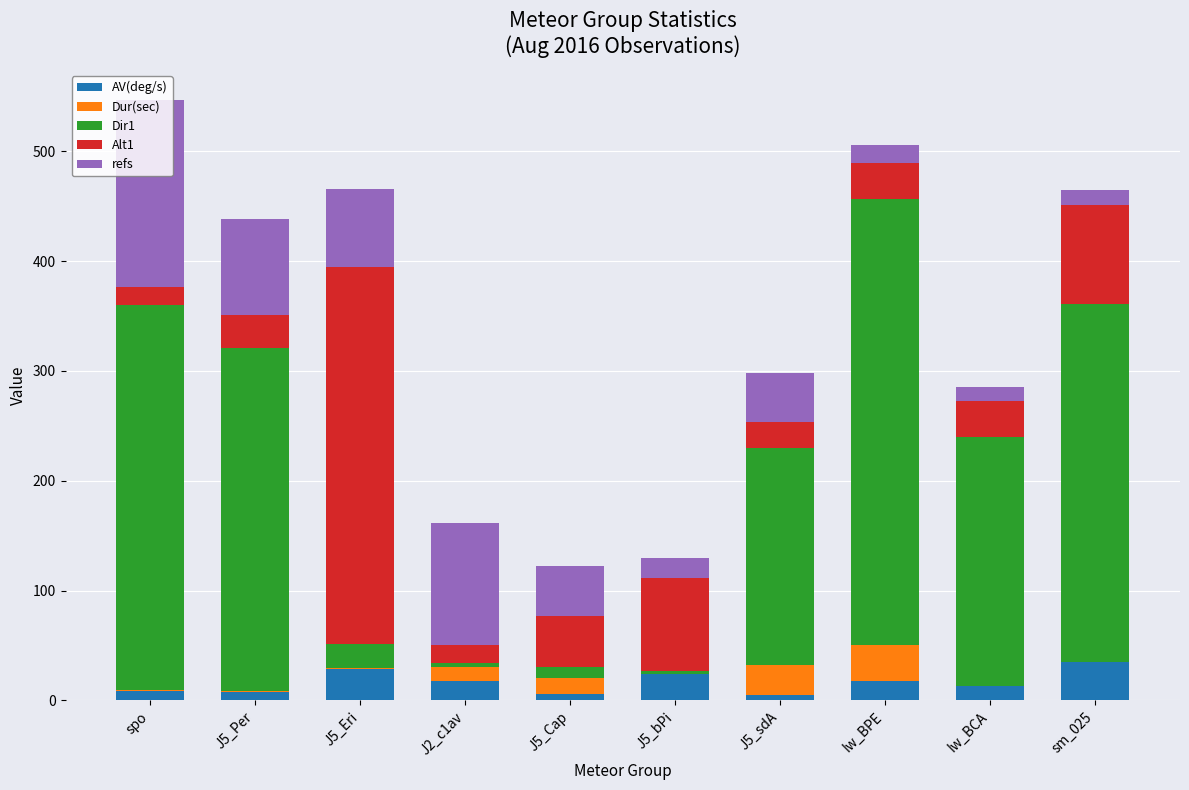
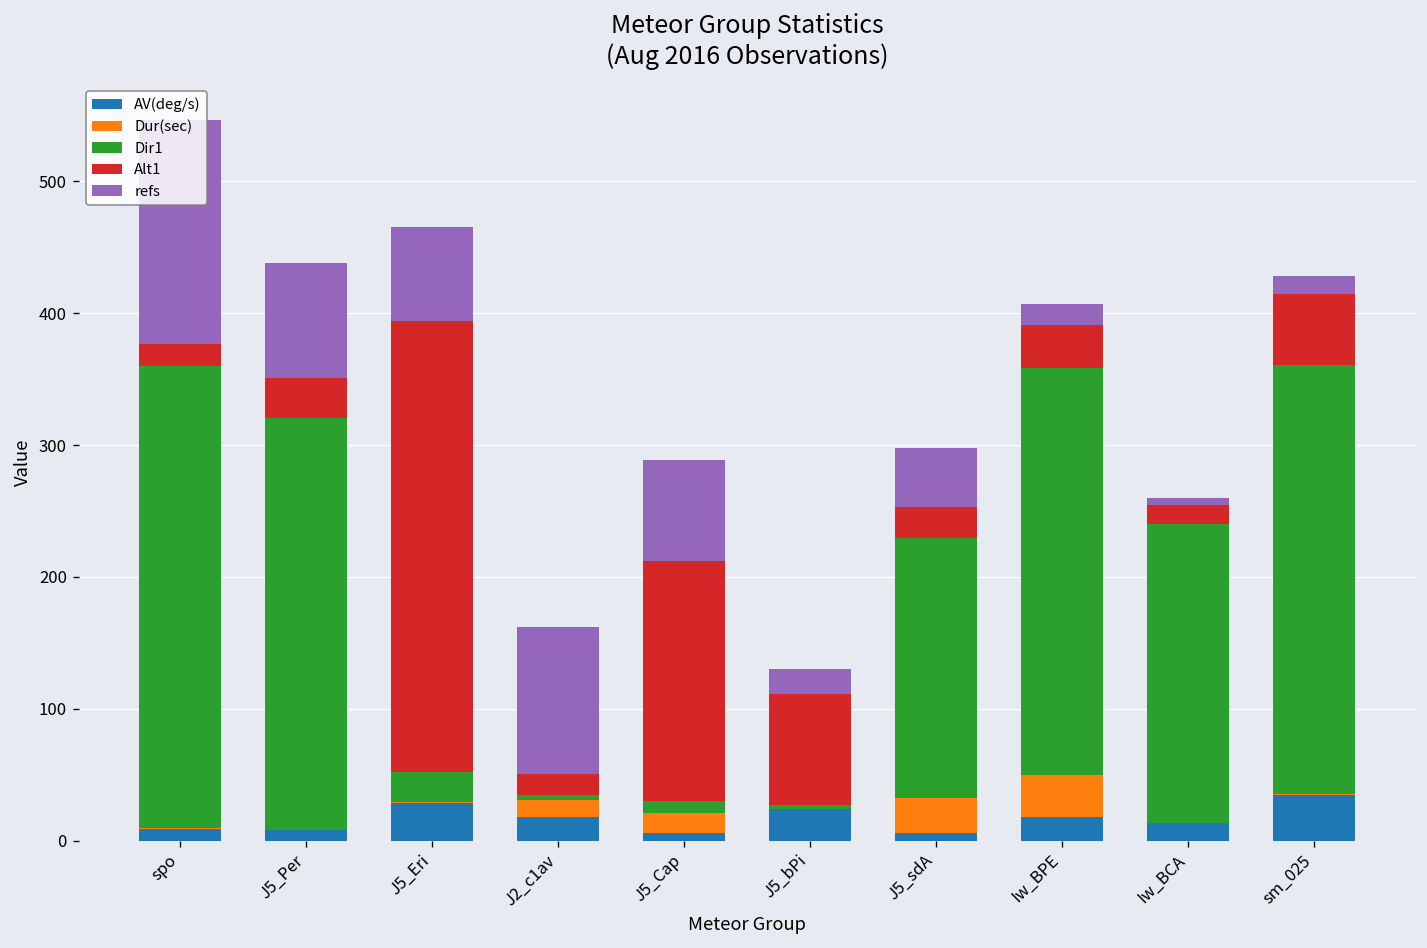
  {
    "AV(deg/s)": {
      "spo": 9,
      "J5_Per": 8,
      "J5_Eri": 29,
      "J2_c1av": 18,
      "J5_Cap": 6,
      "J5_bPi": 24,
      "J5_sdA": 5,
      "Iw_BPE": 18,
      "Iw_BCA": 13,
      "sm_025": 35
    },
    "Dur(sec)": {
      "J2_c1av": 13,
      "J5_Cap": 15,
      "J5_sdA": 27,
      "Iw_BPE": 32
    },
    "Dir1": {
      "spo": 351,
      "J5_Per": 313,
      "J5_Eri": 23,
      "J2_c1av": 4,
      "J5_Cap": 10,
      "J5_bPi": 3,
      "J5_sdA": 197,
-     "Iw_BPE": 407,
+     "Iw_BPE": 308,
      "Iw_BCA": 227,
      "sm_025": 326
    },
    "Alt1": {
      "spo": 17,
      "J5_Per": 30,
      "J5_Eri": 343,
      "J2_c1av": 16,
-     "J5_Cap": 46,
+     "J5_Cap": 182,
      "J5_bPi": 84,
      "J5_sdA": 24,
      "Iw_BPE": 32,
-     "Iw_BCA": 32,
-     "sm_025": 90
+     "Iw_BCA": 15,
+     "sm_025": 54
    },
    "refs": {
      "J5_Per": 87,
      "J5_Eri": 71,
      "J2_c1av": 111,
-     "J5_Cap": 46,
+     "J5_Cap": 76,
      "J5_bPi": 19,
      "J5_sdA": 45,
      "Iw_BPE": 16,
-     "Iw_BCA": 13,
+     "Iw_BCA": 5,
      "sm_025": 14
    }
  }
